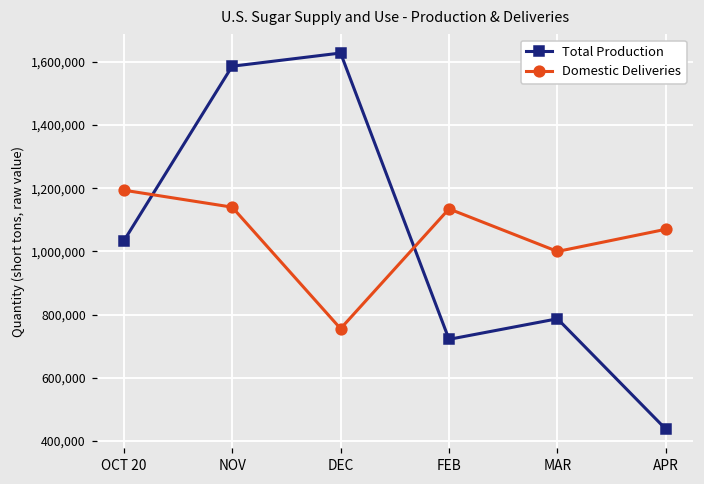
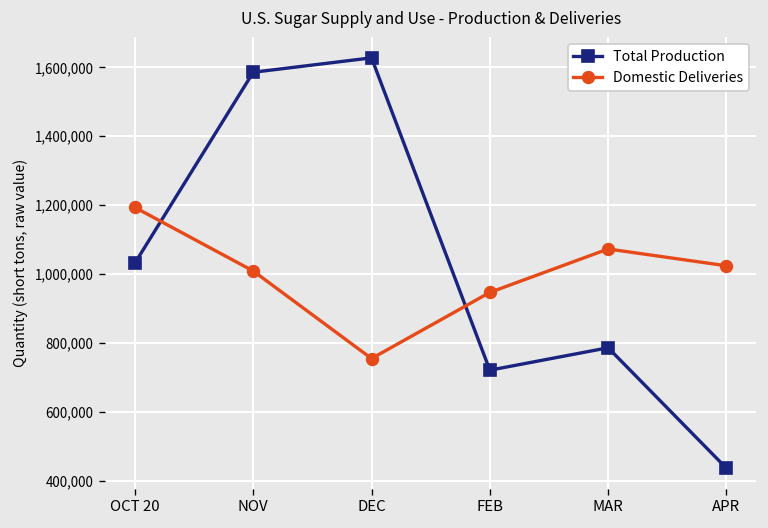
  {
    "Total Production": {
      "OCT 20": "1,030,000",
      "NOV": "1,590,000",
      "DEC": "1,630,000",
      "FEB": "720,000",
      "MAR": "790,000",
      "APR": "440,000"
    },
    "Domestic Deliveries": {
      "OCT 20": "1,190,000",
-     "NOV": "1,140,000",
+     "NOV": "1,010,000",
      "DEC": "760,000",
-     "FEB": "1,130,000",
-     "MAR": "1,000,000",
-     "APR": "1,070,000"
+     "FEB": "950,000",
+     "MAR": "1,070,000",
+     "APR": "1,020,000"
    }
  }
